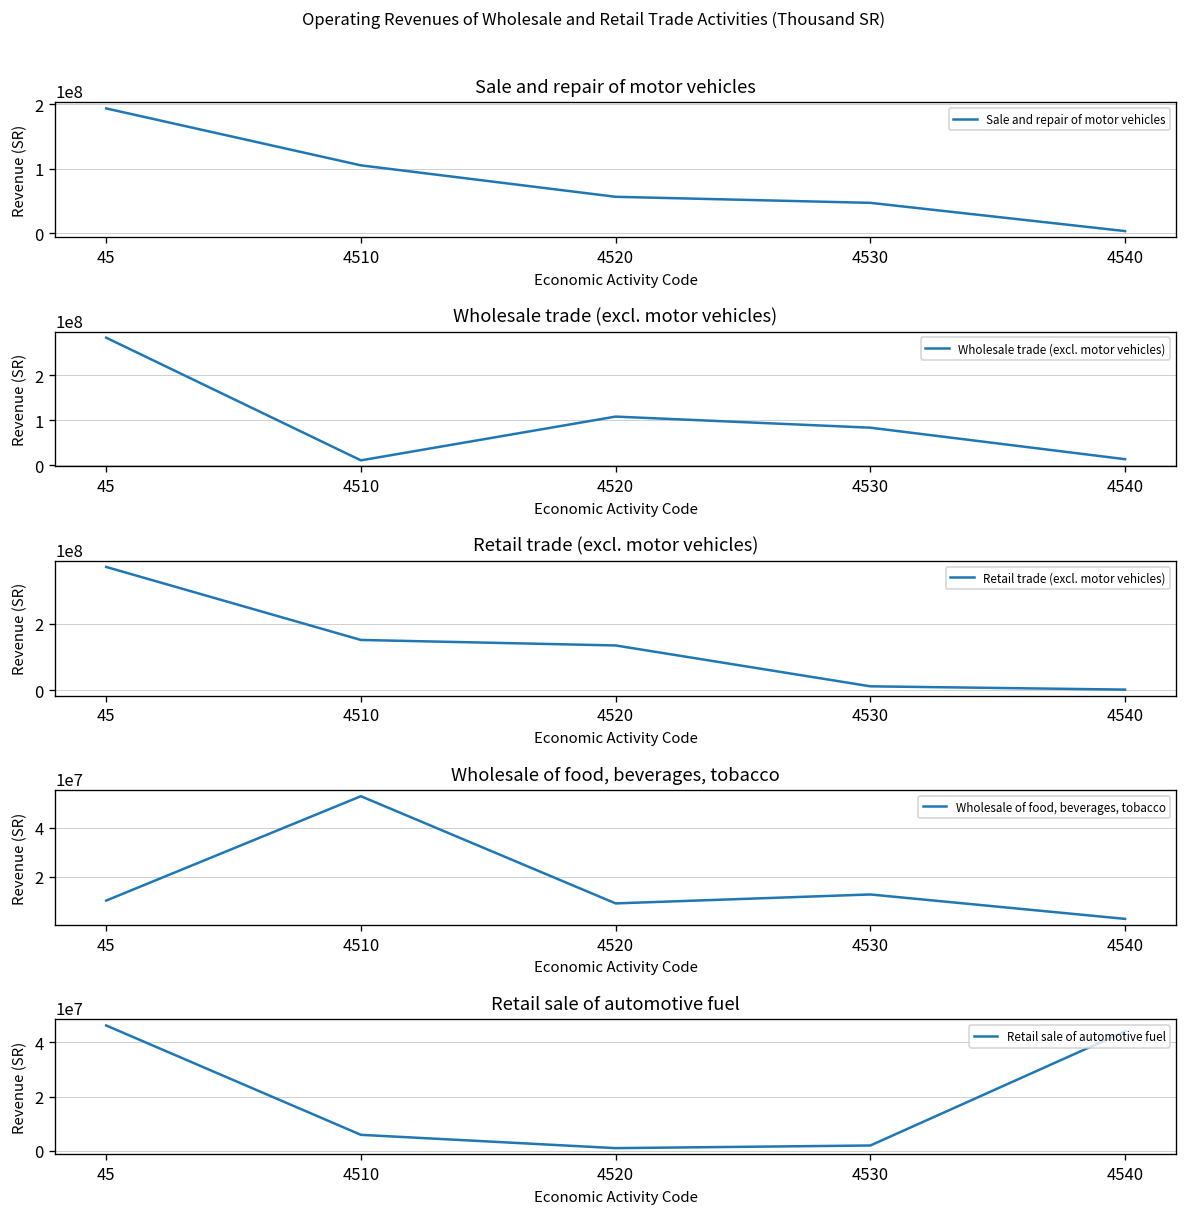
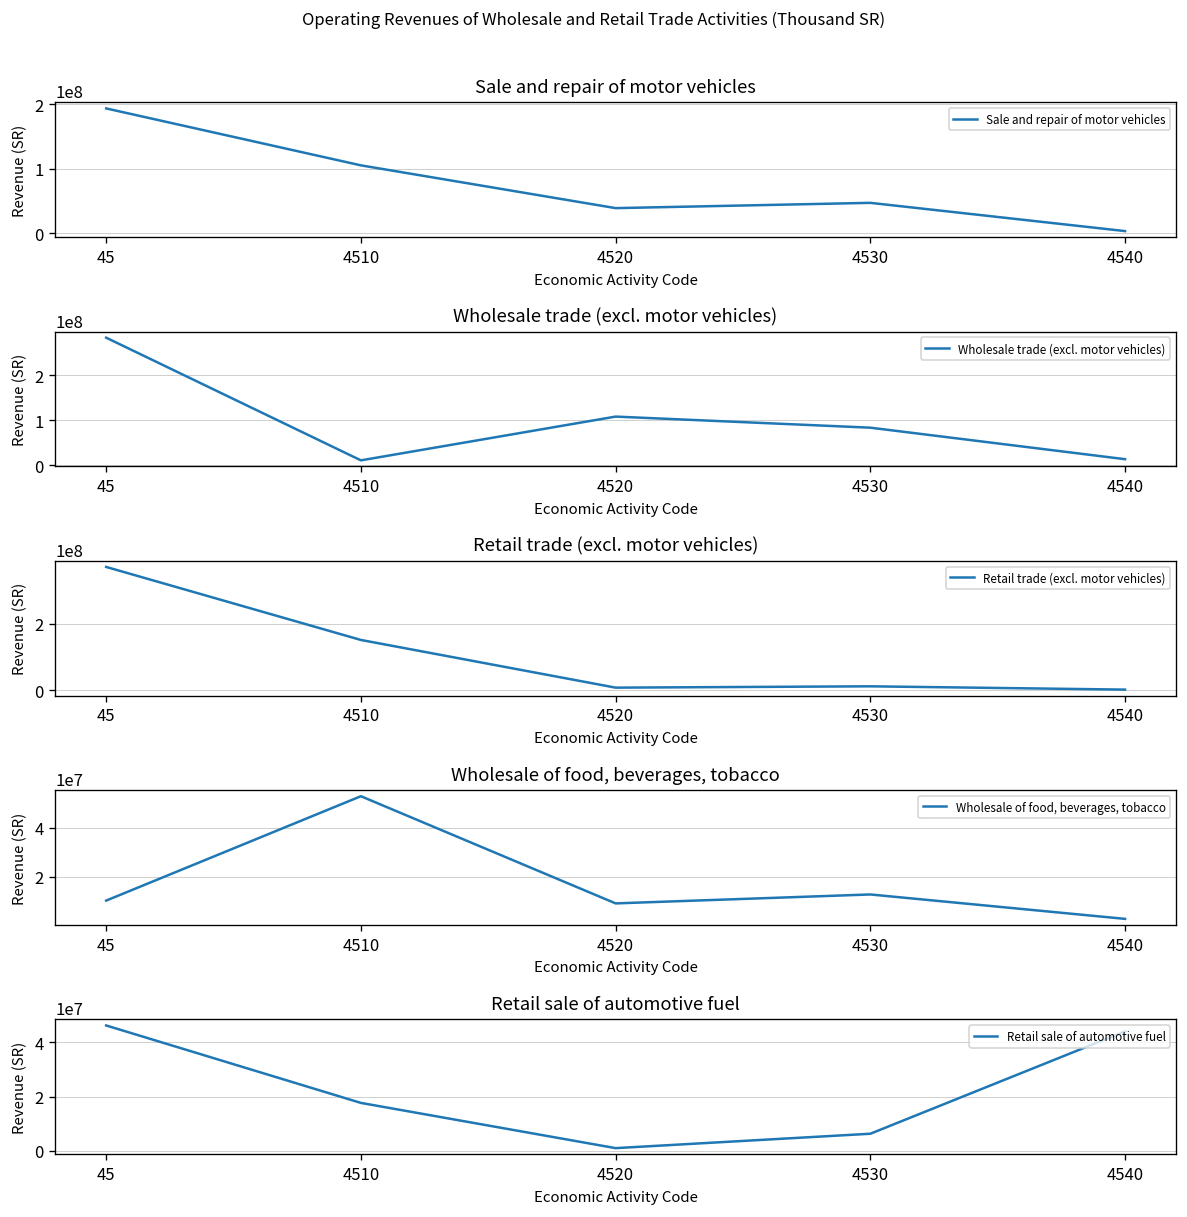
  {
    "Sale and repair of motor vehicles": {
      "45": 190000000,
      "4510": 110000000,
-     "4520": 60000000,
+     "4520": 40000000,
      "4530": 50000000,
      "4540": 0
    },
    "Wholesale trade (excl. motor vehicles)": {
      "45": 280000000,
      "4510": 10000000,
      "4520": 110000000,
      "4530": 80000000,
      "4540": 10000000
    },
    "Retail trade (excl. motor vehicles)": {
      "45": 370000000,
      "4510": 150000000,
-     "4520": 130000000,
+     "4520": 10000000,
      "4530": 10000000,
      "4540": 0
    },
    "Wholesale of food, beverages, tobacco": {
      "45": 10000000,
      "4510": 53000000,
      "4520": 9000000,
      "4530": 13000000,
      "4540": 3000000
    },
    "Retail sale of automotive fuel": {
      "45": 46000000,
-     "4510": 6000000,
+     "4510": 18000000,
      "4520": 1000000,
-     "4530": 2000000
+     "4530": 6000000
    }
  }
